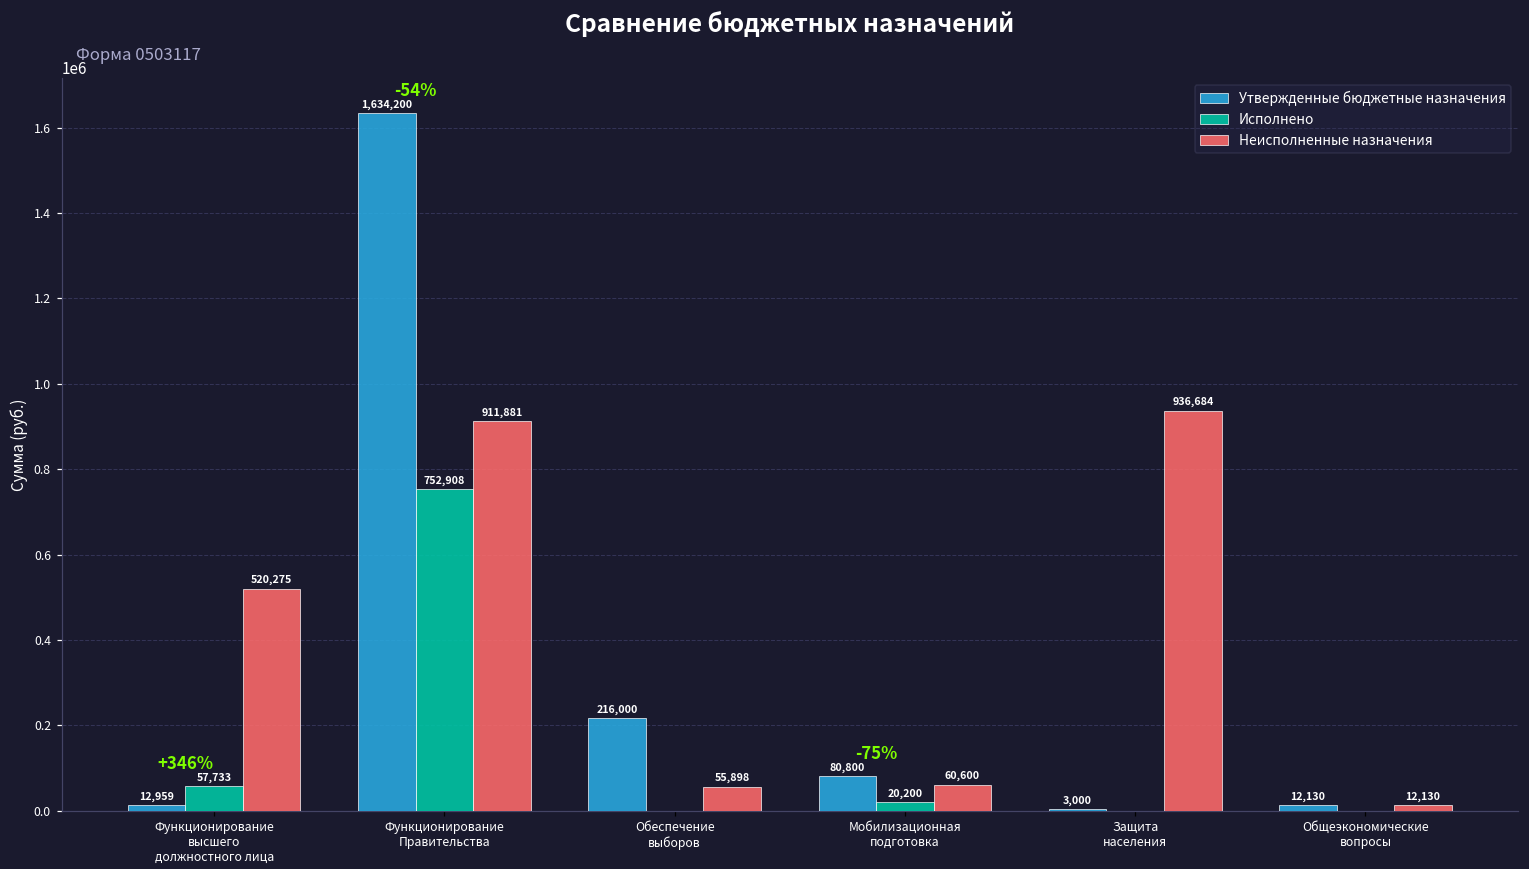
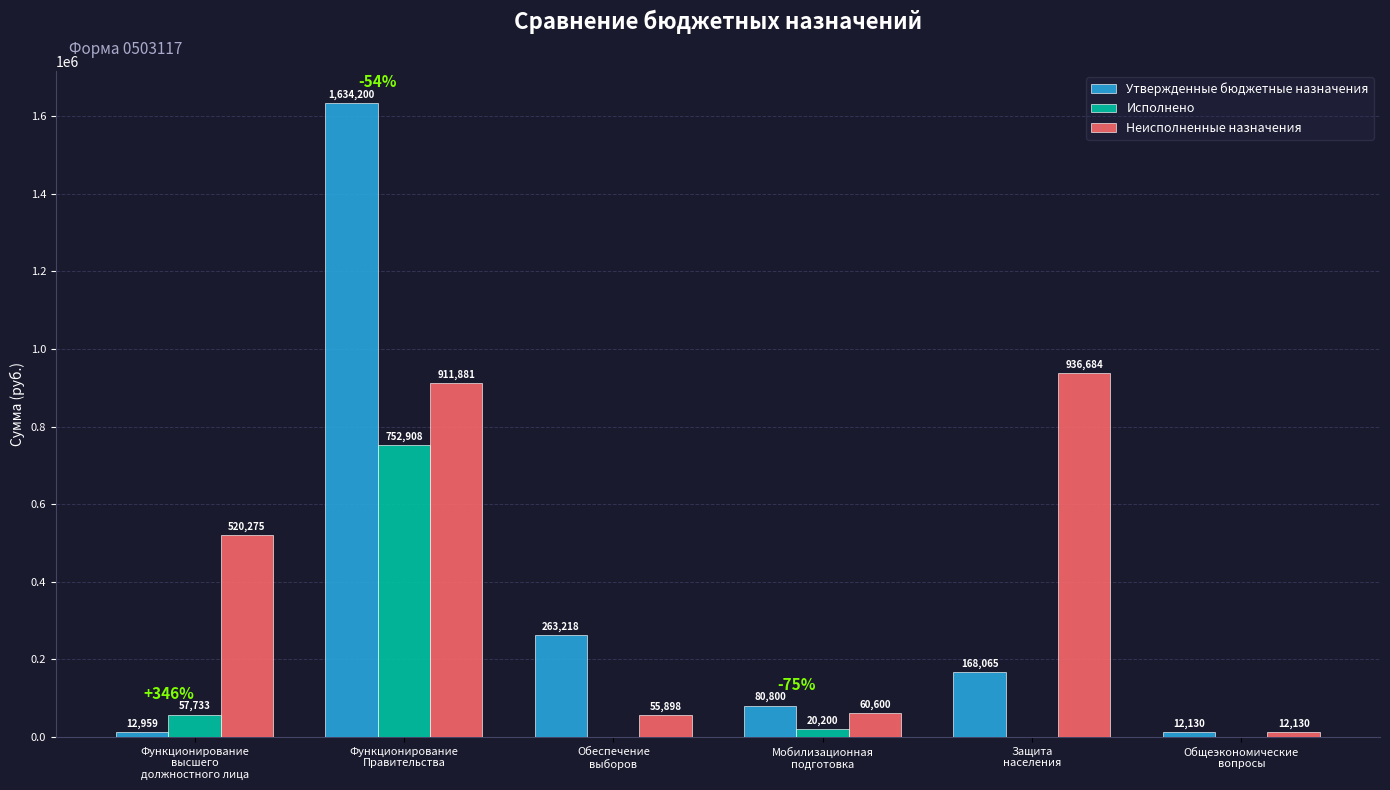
  {
    "Утвержденные бюджетные назначения": {
      "Функционирование высшего должностного лица": "12,959",
      "Функционирование Правительства": "1,634,200",
-     "Обеспечение выборов": "216,000",
+     "Обеспечение выборов": "263,218",
      "Мобилизационная подготовка": "80,800",
-     "Защита населения": "3,000",
+     "Защита населения": "168,065",
      "Общеэкономические вопросы": "12,130"
    },
    "Исполнено": {
      "Функционирование высшего должностного лица": "57,733",
      "Функционирование Правительства": "752,908",
      "Мобилизационная подготовка": "20,200"
    },
    "Неисполненные назначения": {
      "Функционирование высшего должностного лица": "520,275",
      "Обеспечение выборов": "55,898",
      "Мобилизационная подготовка": "60,600",
      "Защита населения": "936,684",
      "Общеэкономические вопросы": "12,130"
    }
  }
